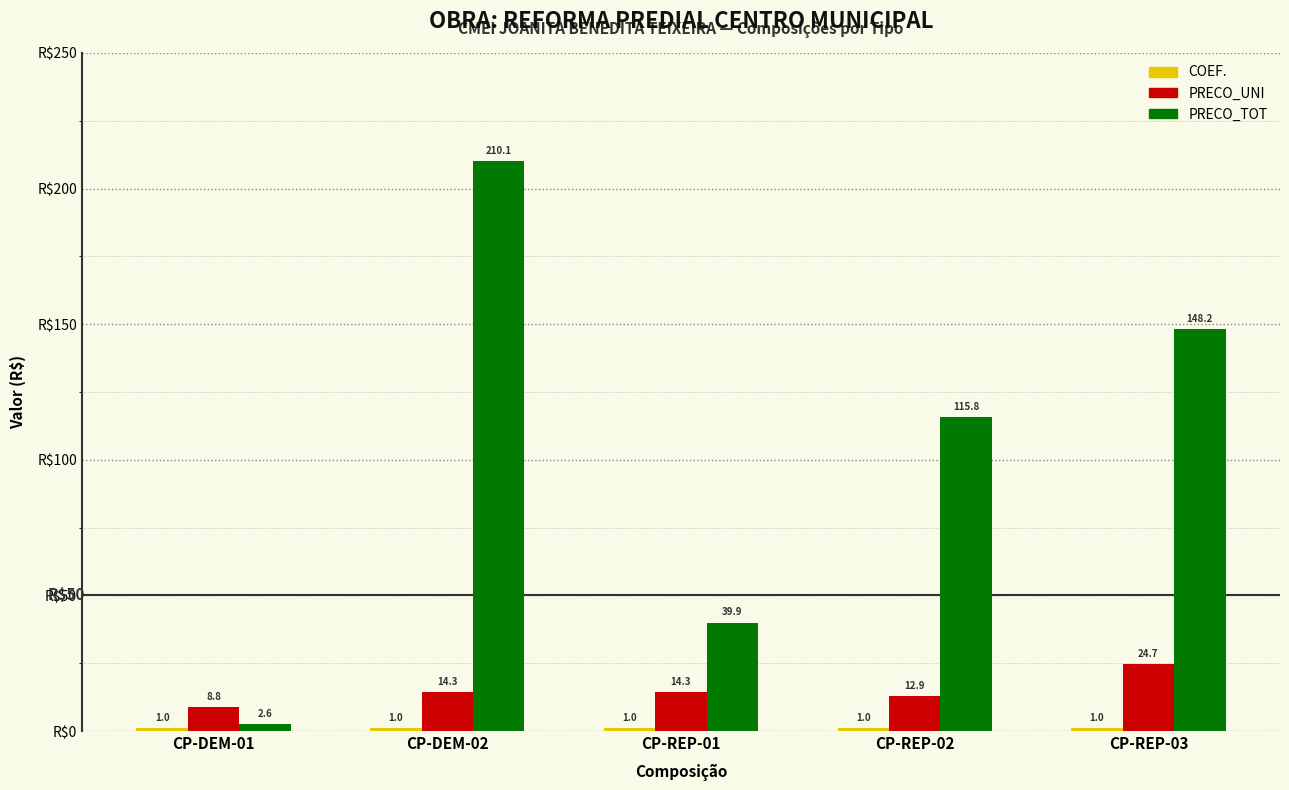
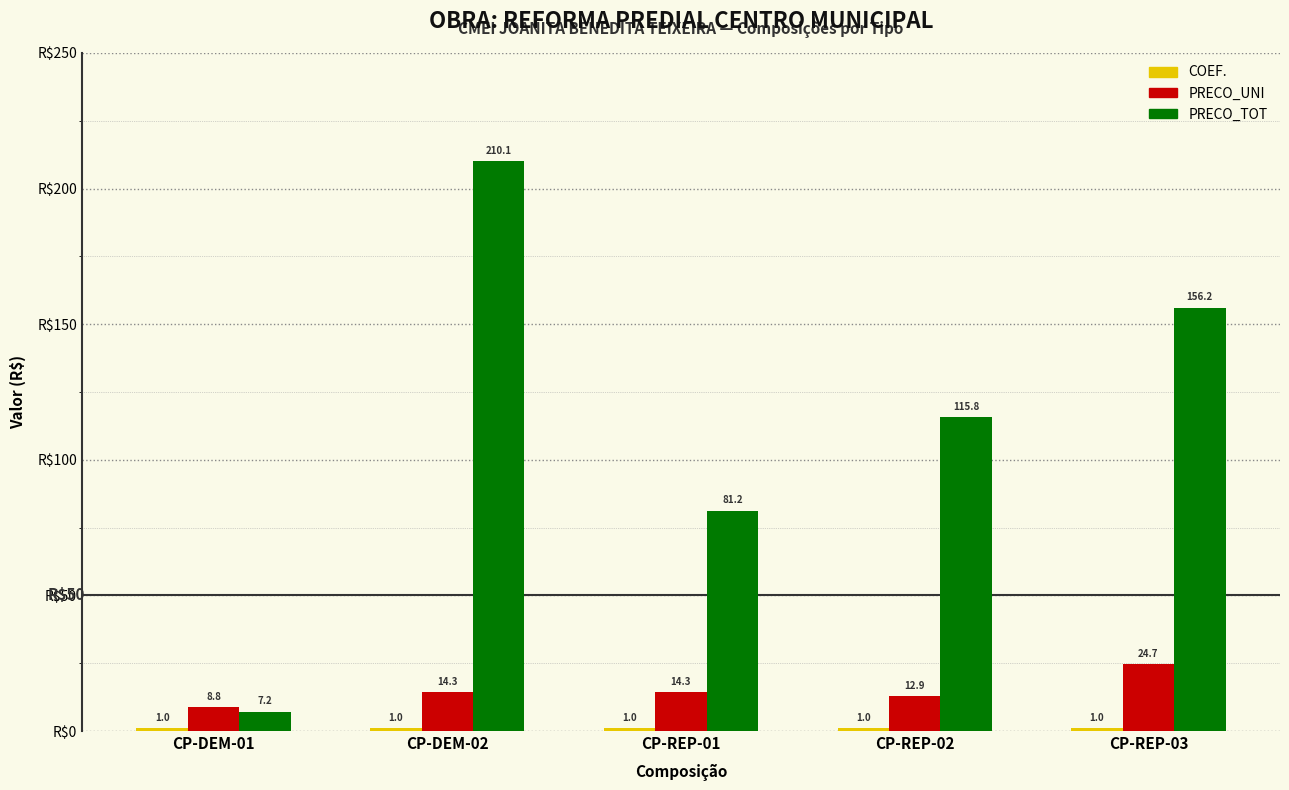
  {
    "COEF.": {
      "CP-DEM-01": 1.0,
      "CP-DEM-02": 1.0,
      "CP-REP-01": 1.0,
      "CP-REP-02": 1.0,
      "CP-REP-03": 1.0
    },
    "PRECO_UNI": {
      "CP-DEM-01": 8.8,
      "CP-DEM-02": 14.3,
      "CP-REP-01": 14.3,
      "CP-REP-02": 12.9,
      "CP-REP-03": 24.7
    },
    "PRECO_TOT": {
-     "CP-DEM-01": 2.6,
+     "CP-DEM-01": 7.2,
      "CP-DEM-02": 210.1,
-     "CP-REP-01": 39.9,
+     "CP-REP-01": 81.2,
      "CP-REP-02": 115.8,
-     "CP-REP-03": 148.2
+     "CP-REP-03": 156.2
    }
  }
